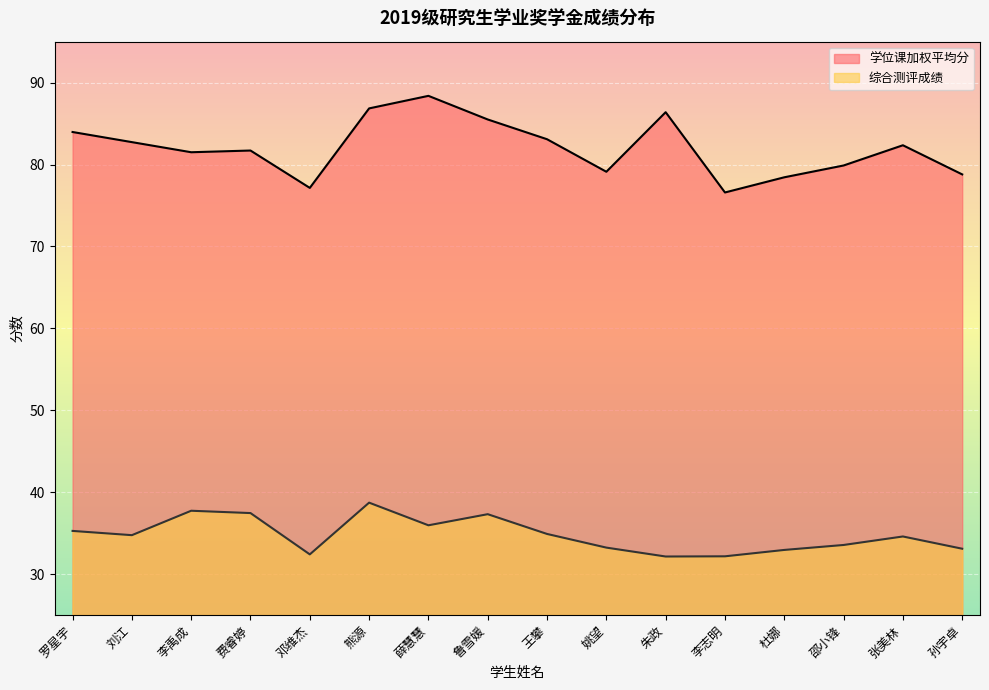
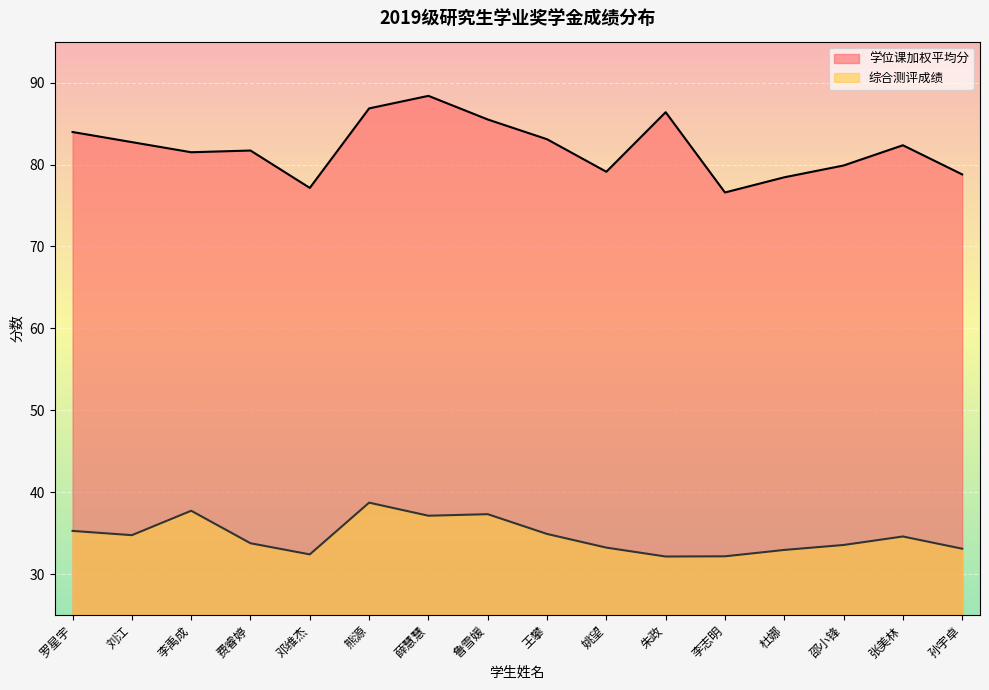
  {
    "学位课加权平均分": {
      "罗星宇": 84,
      "刘江": 83,
      "李禹成": 82,
      "费睿婷": 82,
      "邓维杰": 77,
      "熊源": 87,
      "薛慧慧": 88,
      "鲁雪媛": 86,
      "王攀": 83,
      "姚望": 79,
      "朱政": 86,
      "李志明": 77,
      "杜娜": 78,
      "邵小锋": 80,
      "张美林": 82,
      "孙宇卓": 79
    },
    "综合测评成绩": {
      "罗星宇": 35,
      "刘江": 35,
      "李禹成": 38,
-     "费睿婷": 37,
+     "费睿婷": 34,
      "邓维杰": 32,
      "熊源": 39,
-     "薛慧慧": 36,
+     "薛慧慧": 37,
      "鲁雪媛": 37,
      "王攀": 35,
      "姚望": 33,
      "朱政": 32,
      "李志明": 32,
      "杜娜": 33,
      "邵小锋": 34,
      "张美林": 35,
      "孙宇卓": 33
    }
  }
